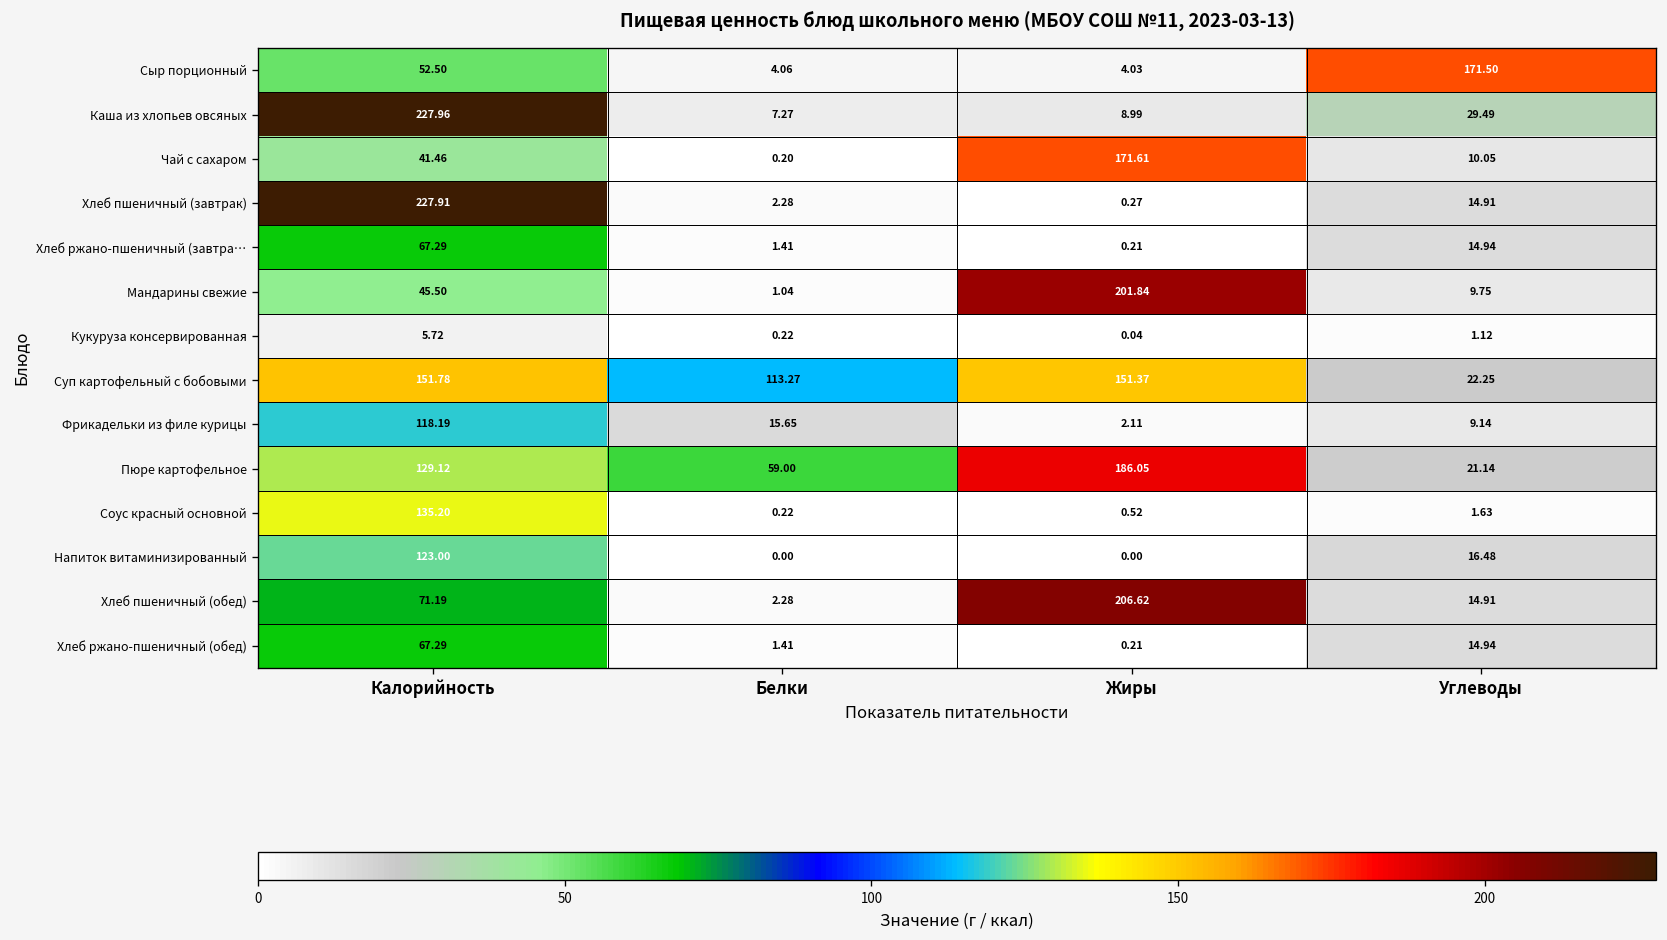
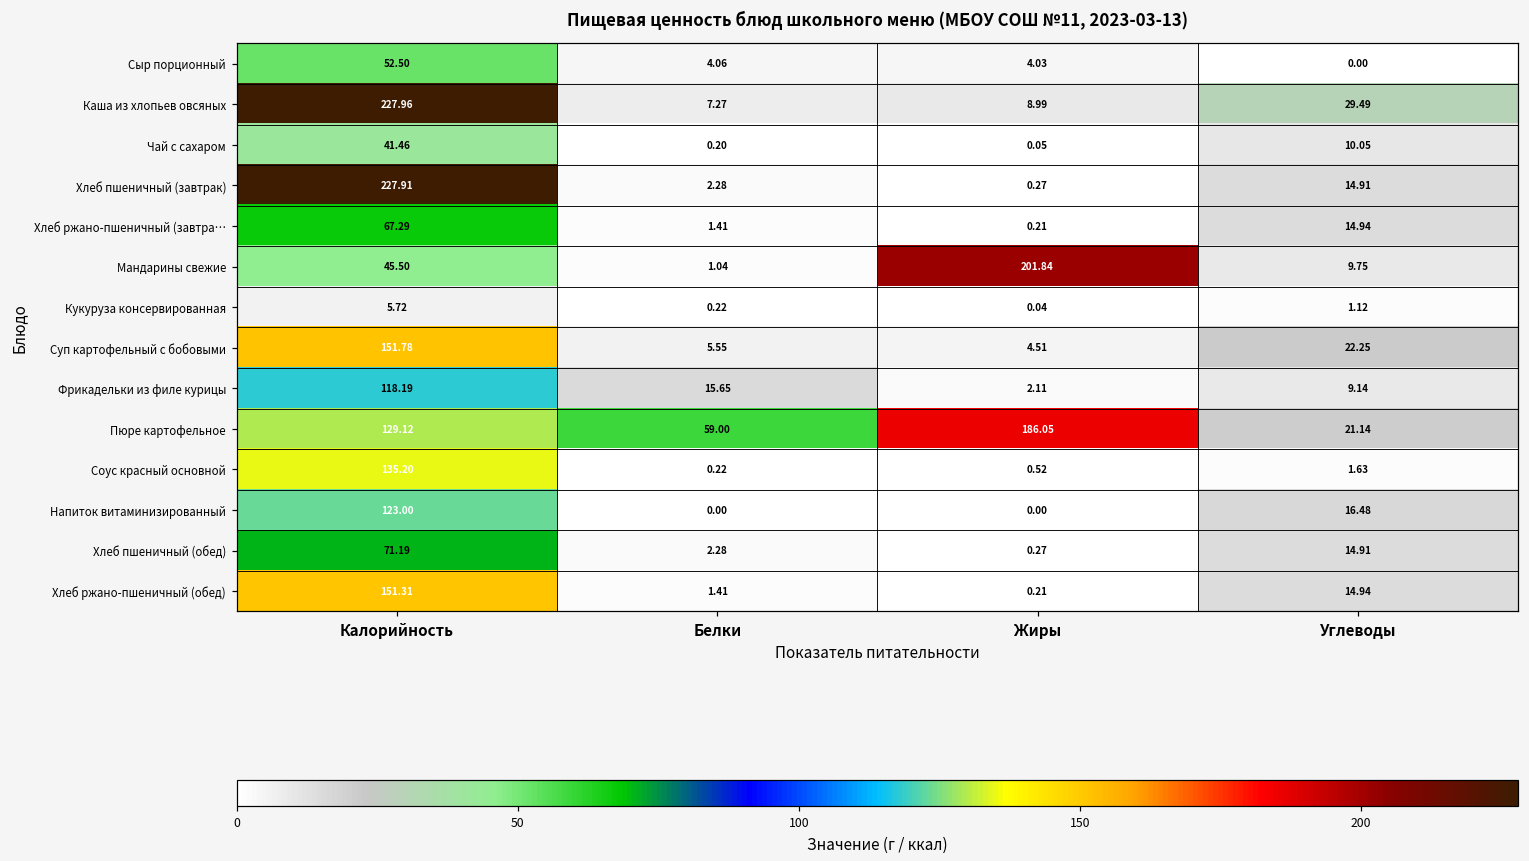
  {
    "Сыр порционный": {
      "Калорийность": 52.50,
      "Белки": 4.06,
      "Жиры": 4.03,
-     "Углеводы": 171.50
+     "Углеводы": 0.00
    },
    "Каша из хлопьев овсяных": {
      "Калорийность": 227.96,
      "Белки": 7.27,
      "Жиры": 8.99,
      "Углеводы": 29.49
    },
    "Чай с сахаром": {
      "Калорийность": 41.46,
      "Белки": 0.20,
-     "Жиры": 171.61,
+     "Жиры": 0.05,
      "Углеводы": 10.05
    },
    "Хлеб пшеничный (завтрак)": {
      "Калорийность": 227.91,
      "Белки": 2.28,
      "Жиры": 0.27,
      "Углеводы": 14.91
    },
    "Хлеб ржано-пшеничный (завтра…": {
      "Калорийность": 67.29,
      "Белки": 1.41,
      "Жиры": 0.21,
      "Углеводы": 14.94
    },
    "Мандарины свежие": {
      "Калорийность": 45.50,
      "Белки": 1.04,
      "Жиры": 201.84,
      "Углеводы": 9.75
    },
    "Кукуруза консервированная": {
      "Калорийность": 5.72,
      "Белки": 0.22,
      "Жиры": 0.04,
      "Углеводы": 1.12
    },
    "Суп картофельный с бобовыми": {
      "Калорийность": 151.78,
-     "Белки": 113.27,
-     "Жиры": 151.37,
+     "Белки": 5.55,
+     "Жиры": 4.51,
      "Углеводы": 22.25
    },
    "Фрикадельки из филе курицы": {
      "Калорийность": 118.19,
      "Белки": 15.65,
      "Жиры": 2.11,
      "Углеводы": 9.14
    },
    "Пюре картофельное": {
      "Калорийность": 129.12,
      "Белки": 59.00,
      "Жиры": 186.05,
      "Углеводы": 21.14
    },
    "Соус красный основной": {
      "Калорийность": 135.20,
      "Белки": 0.22,
      "Жиры": 0.52,
      "Углеводы": 1.63
    },
    "Напиток витаминизированный": {
      "Калорийность": 123.00,
      "Белки": 0.00,
      "Жиры": 0.00,
      "Углеводы": 16.48
    },
    "Хлеб пшеничный (обед)": {
      "Калорийность": 71.19,
      "Белки": 2.28,
-     "Жиры": 206.62,
+     "Жиры": 0.27,
      "Углеводы": 14.91
    },
    "Хлеб ржано-пшеничный (обед)": {
-     "Калорийность": 67.29,
+     "Калорийность": 151.31,
      "Белки": 1.41,
      "Жиры": 0.21,
      "Углеводы": 14.94
    }
  }
